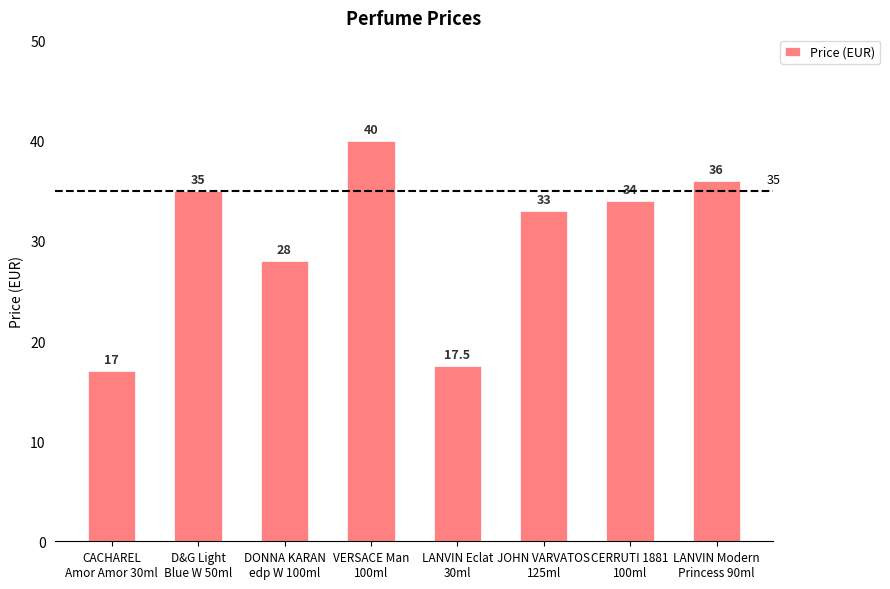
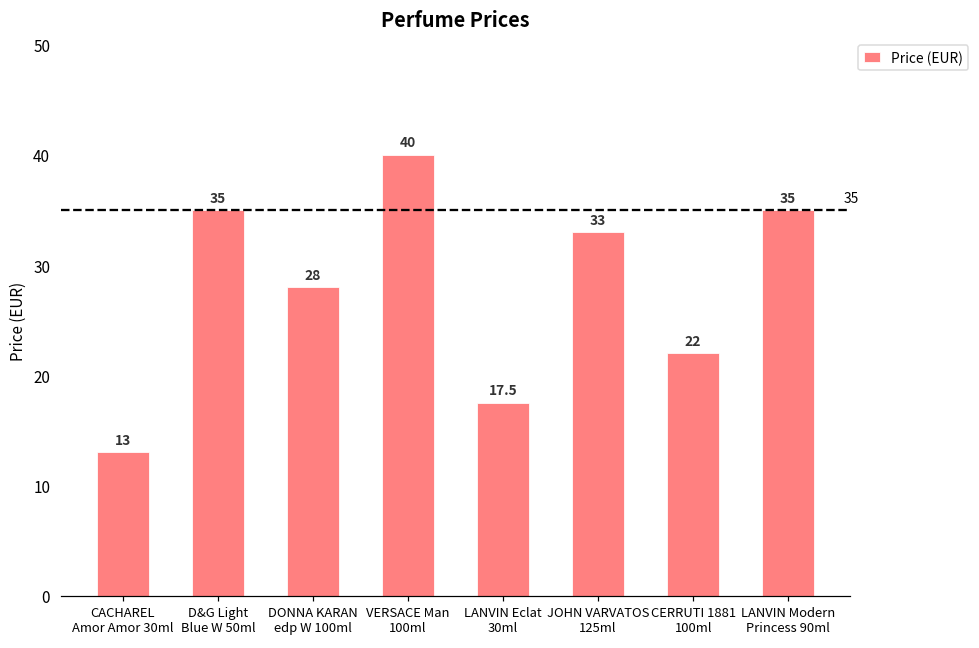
  {
-   "CACHAREL Amor Amor 30ml": 17,
+   "CACHAREL Amor Amor 30ml": 13,
    "D&G Light Blue W 50ml": 35,
    "DONNA KARAN edp W 100ml": 28,
    "VERSACE Man 100ml": 40,
    "LANVIN Eclat 30ml": 17.5,
    "JOHN VARVATOS 125ml": 33,
-   "CERRUTI 1881 100ml": 34,
-   "LANVIN Modern Princess 90ml": 36
+   "CERRUTI 1881 100ml": 22,
+   "LANVIN Modern Princess 90ml": 35
  }
